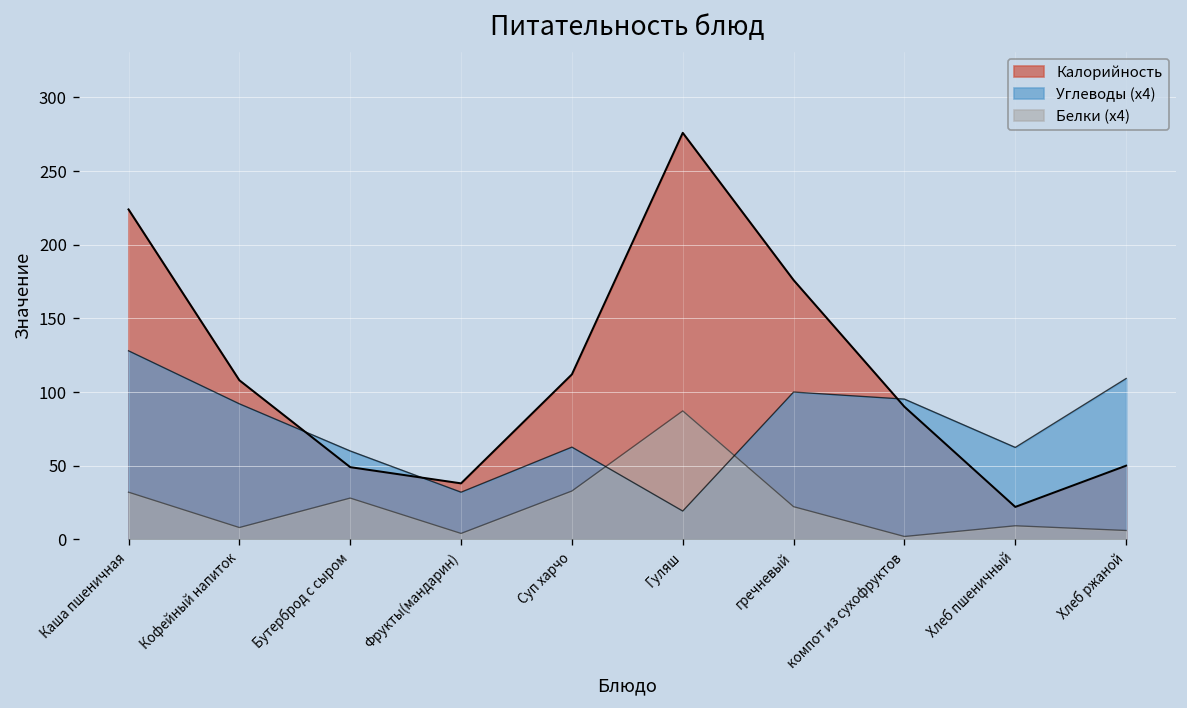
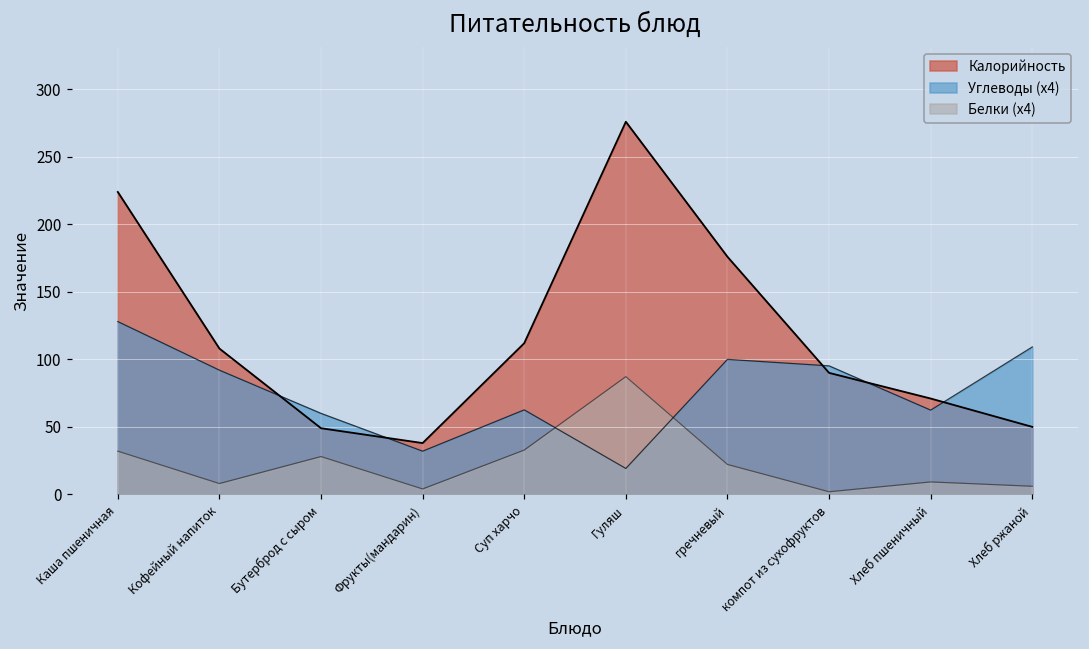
  {
    "Калорийность": {
      "Каша пшеничная": 224,
      "Кофейный напиток": 108,
      "Бутерброд с сыром": 49,
      "Фрукты(мандарин)": 38,
      "Суп харчо": 112,
      "Гуляш": 276,
      "гречневый": 176,
      "компот из сухофруктов": 90,
-     "Хлеб пшеничный": 22,
+     "Хлеб пшеничный": 71,
      "Хлеб ржаной": 50
    },
    "Углеводы (x4)": {
      "Каша пшеничная": 128,
      "Кофейный напиток": 92,
      "Бутерброд с сыром": 60,
      "Фрукты(мандарин)": 32,
      "Суп харчо": 63,
      "Гуляш": 19,
      "гречневый": 100,
      "компот из сухофруктов": 95,
      "Хлеб пшеничный": 62,
      "Хлеб ржаной": 109
    },
    "Белки (x4)": {
      "Каша пшеничная": 32,
      "Кофейный напиток": 8,
      "Бутерброд с сыром": 28,
      "Фрукты(мандарин)": 4,
      "Суп харчо": 33,
      "Гуляш": 87,
      "гречневый": 22,
      "компот из сухофруктов": 2,
      "Хлеб пшеничный": 9,
      "Хлеб ржаной": 6
    }
  }
